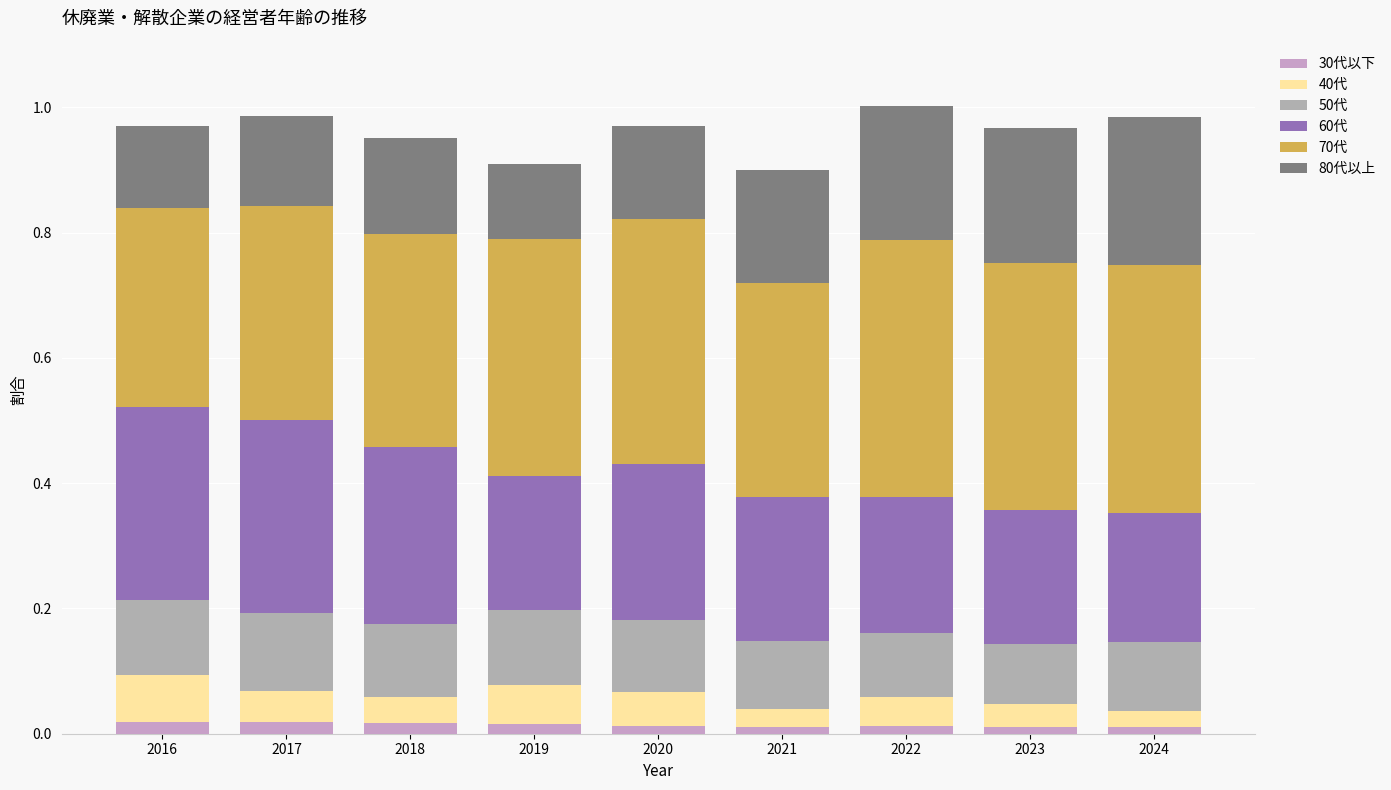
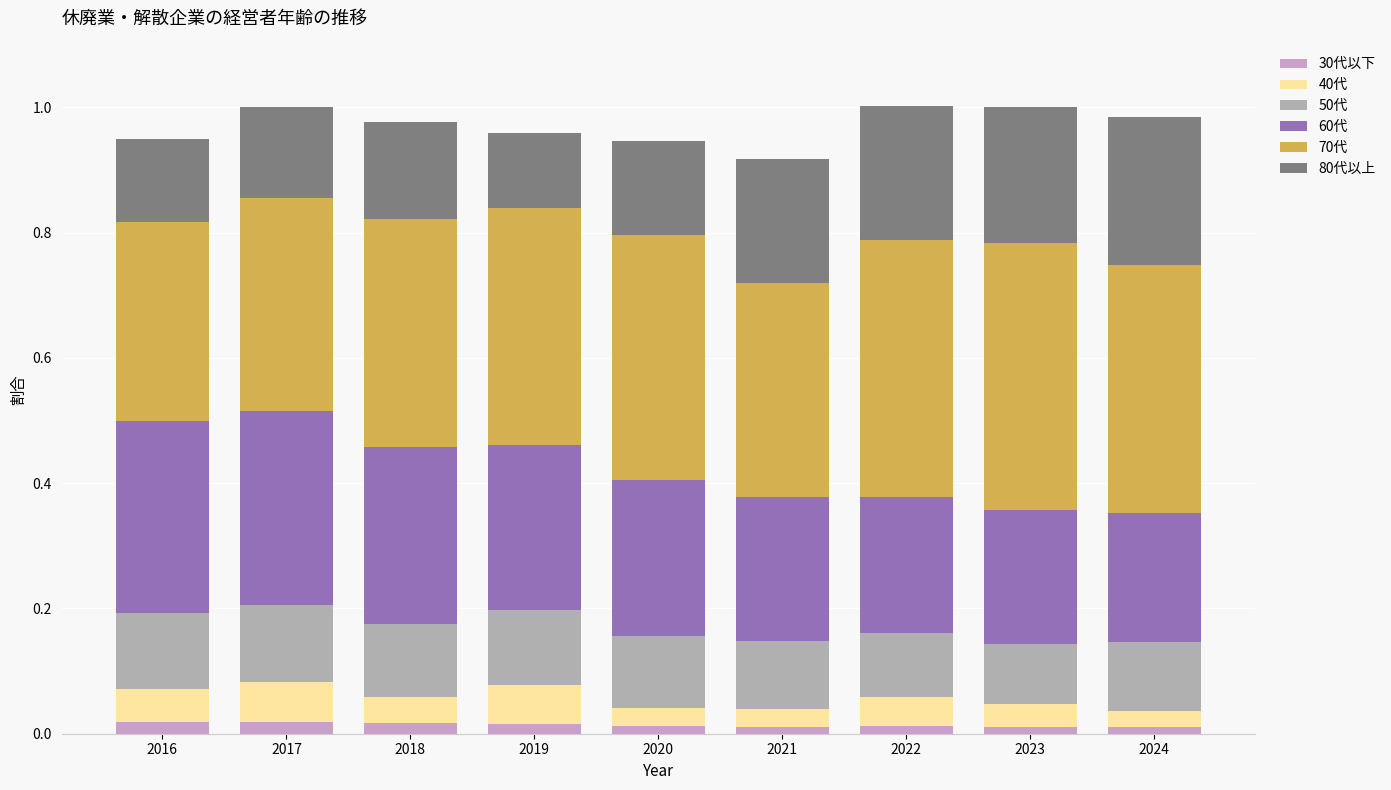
  {
    "40代": {
-     "2016": 0.07,
-     "2017": 0.05,
+     "2016": 0.05,
+     "2017": 0.07,
      "2018": 0.04,
      "2019": 0.06,
-     "2020": 0.05,
+     "2020": 0.03,
      "2021": 0.03,
      "2022": 0.05,
      "2023": 0.04,
      "2024": 0.03
    },
    "60代": {
      "2016": 0.31,
      "2017": 0.31,
      "2018": 0.28,
-     "2019": 0.22,
+     "2019": 0.26,
      "2020": 0.25,
      "2021": 0.23,
      "2022": 0.22,
      "2023": 0.22,
      "2024": 0.21
    },
    "70代": {
      "2016": 0.32,
      "2017": 0.34,
-     "2018": 0.34,
+     "2018": 0.36,
      "2019": 0.38,
      "2020": 0.39,
      "2021": 0.34,
      "2022": 0.41,
-     "2023": 0.39,
+     "2023": 0.43,
      "2024": 0.40
    },
    "80代以上": {
      "2016": 0.13,
      "2017": 0.14,
      "2018": 0.15,
      "2019": 0.12,
      "2020": 0.15,
-     "2021": 0.18,
+     "2021": 0.20,
      "2022": 0.21,
      "2023": 0.22,
      "2024": 0.24
    }
  }
